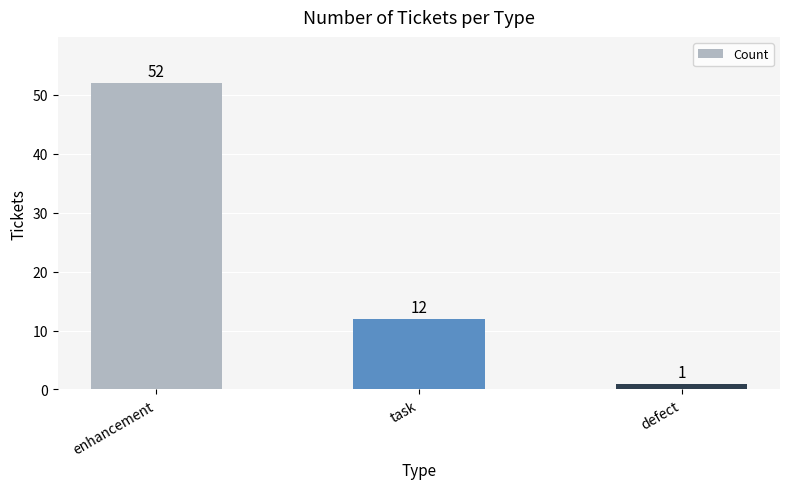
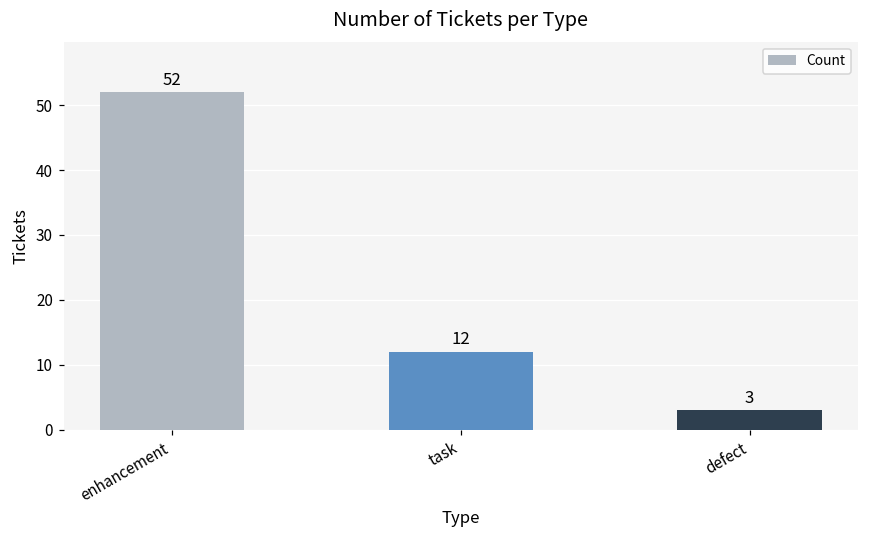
  {
    "enhancement": 52,
    "task": 12,
-   "defect": 1
+   "defect": 3
  }
